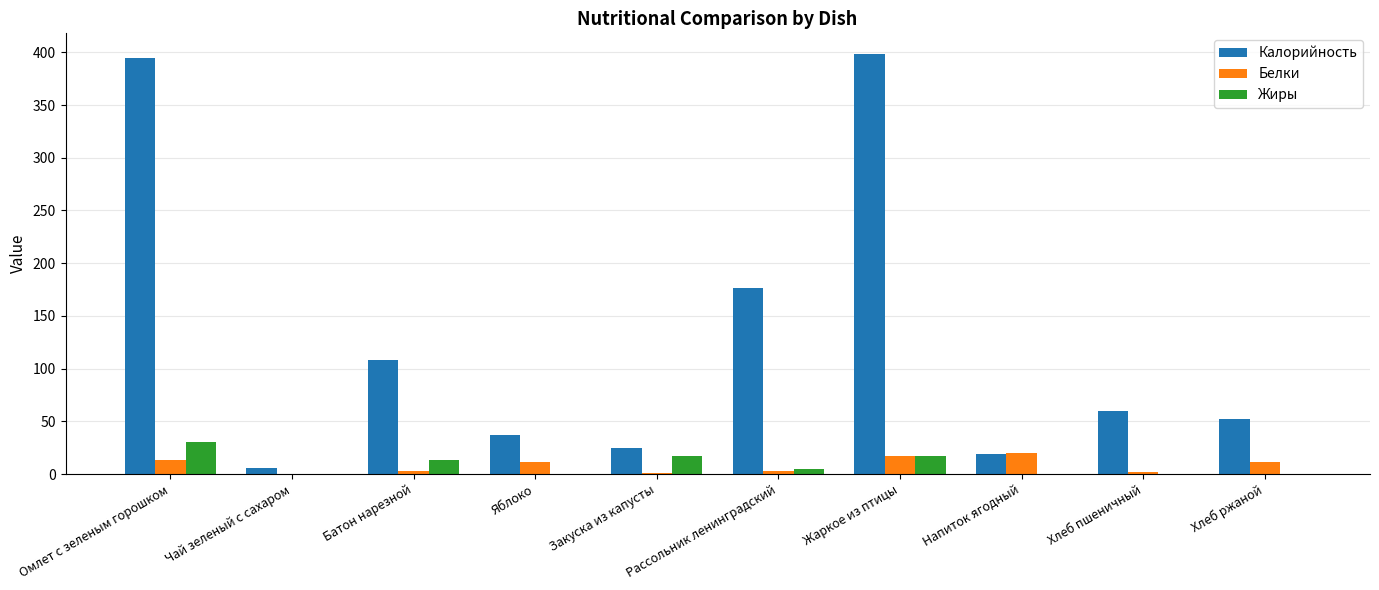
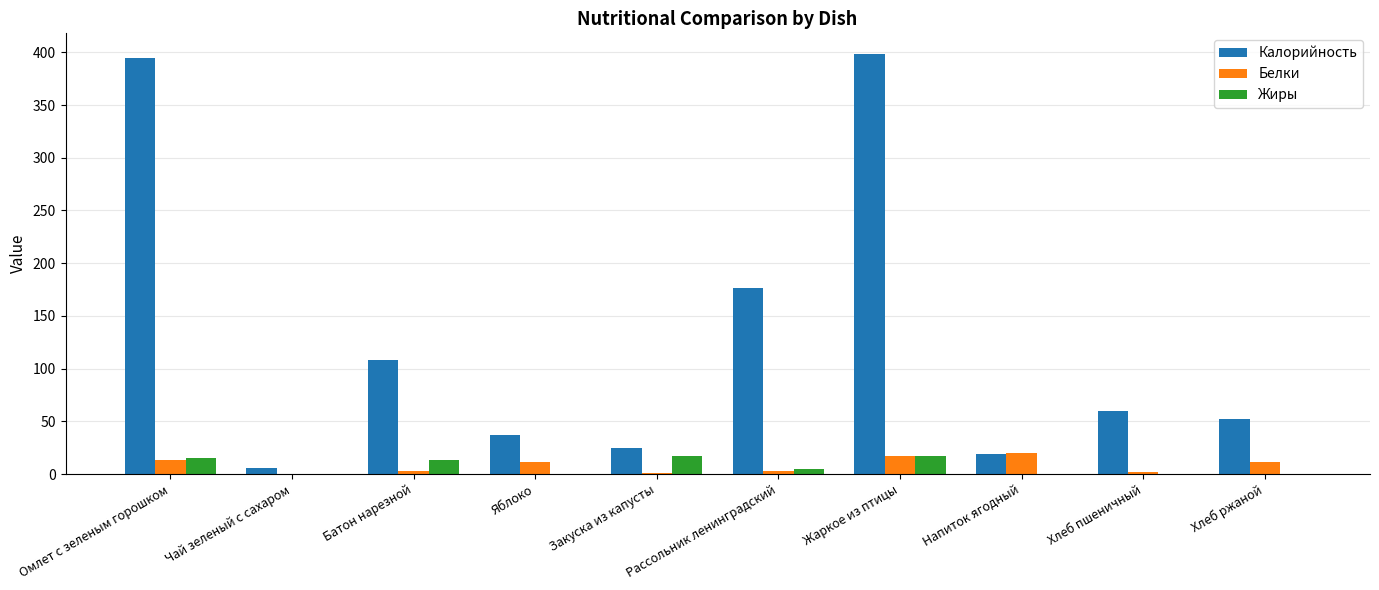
  {
    "Калорийность": {
      "Омлет с зеленым горошком": 395,
      "Чай зеленый с сахаром": 6,
      "Батон нарезной": 108,
      "Яблоко": 37,
      "Закуска из капусты": 25,
      "Рассольник ленинградский": 177,
      "Жаркое из птицы": 398,
      "Напиток ягодный": 19,
      "Хлеб пшеничный": 60,
      "Хлеб ржаной": 52
    },
    "Белки": {
      "Омлет с зеленым горошком": 13,
      "Чай зеленый с сахаром": 0,
      "Батон нарезной": 3,
      "Яблоко": 12,
      "Рассольник ленинградский": 3,
      "Жаркое из птицы": 18,
      "Напиток ягодный": 20,
      "Хлеб ржаной": 11
    },
    "Жиры": {
-     "Омлет с зеленым горошком": 30,
+     "Омлет с зеленым горошком": 15,
      "Чай зеленый с сахаром": 0,
      "Батон нарезной": 14,
      "Закуска из капусты": 17,
      "Рассольник ленинградский": 4,
      "Жаркое из птицы": 17
    }
  }
